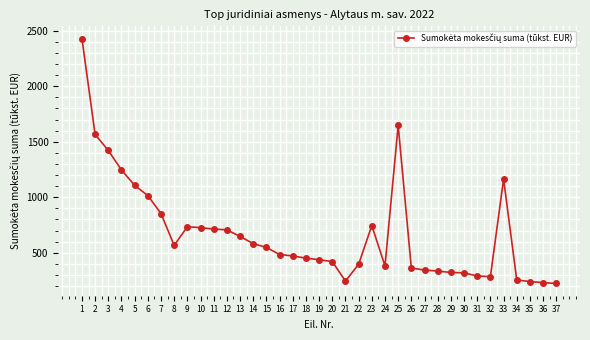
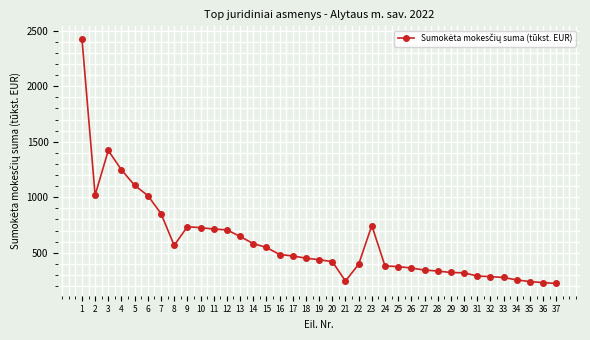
  {
    "1": 2430,
-   "2": 1570,
+   "2": 1020,
    "3": 1420,
    "4": 1250,
    "5": 1110,
    "6": 1020,
    "7": 850,
    "8": 570,
    "9": 730,
    "10": 730,
    "11": 710,
    "12": 710,
    "13": 650,
    "14": 580,
    "15": 550,
    "16": 480,
    "17": 470,
    "18": 450,
    "19": 440,
    "20": 420,
    "21": 250,
    "22": 400,
    "23": 750,
    "24": 380,
-   "25": 1650,
+   "25": 380,
    "26": 360,
    "27": 340,
    "28": 340,
    "29": 320,
    "30": 320,
    "31": 290,
    "32": 290,
-   "33": 1160,
+   "33": 280,
    "34": 260,
    "35": 240,
    "36": 230,
    "37": 220
  }
